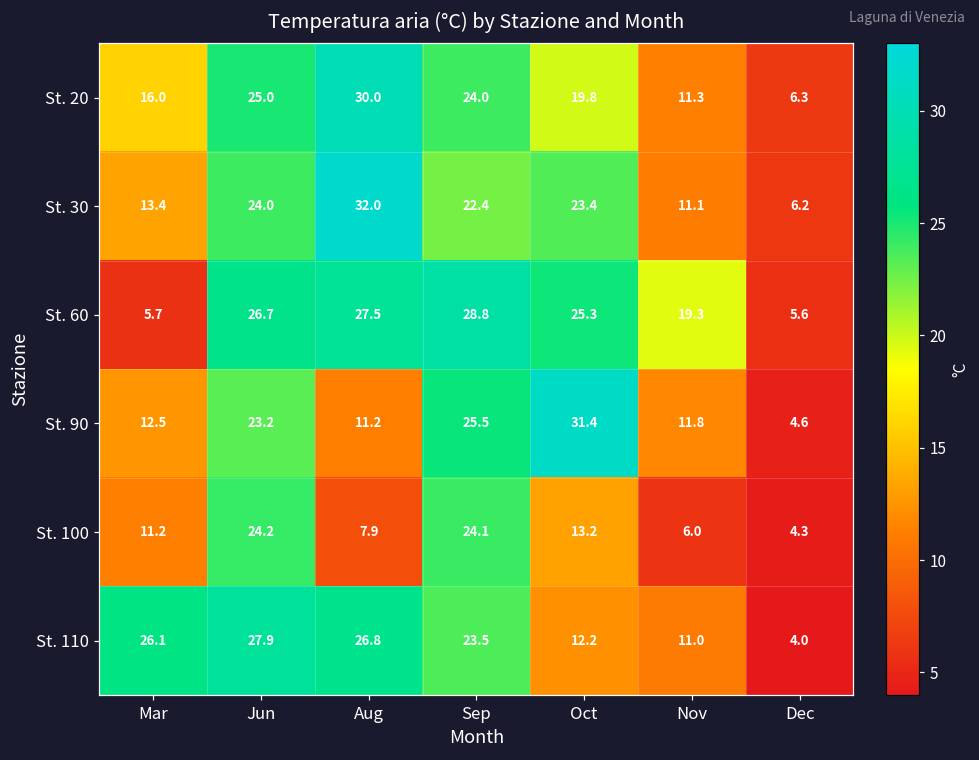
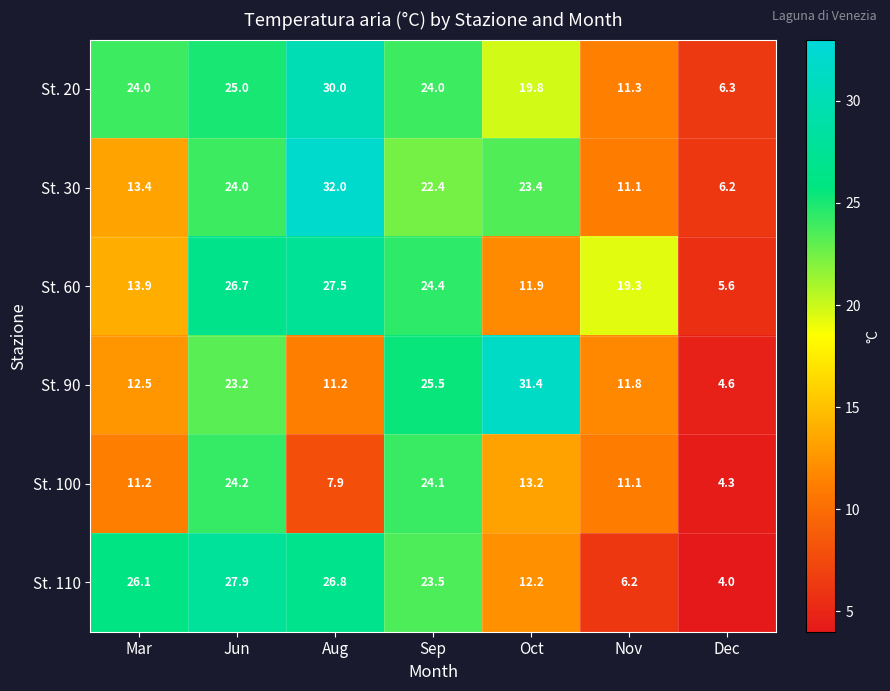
  {
    "St. 20": {
-     "Mar": 16.0,
+     "Mar": 24.0,
      "Jun": 25.0,
      "Aug": 30.0,
      "Sep": 24.0,
      "Oct": 19.8,
      "Nov": 11.3,
      "Dec": 6.3
    },
    "St. 30": {
      "Mar": 13.4,
      "Jun": 24.0,
      "Aug": 32.0,
      "Sep": 22.4,
      "Oct": 23.4,
      "Nov": 11.1,
      "Dec": 6.2
    },
    "St. 60": {
-     "Mar": 5.7,
+     "Mar": 13.9,
      "Jun": 26.7,
      "Aug": 27.5,
-     "Sep": 28.8,
-     "Oct": 25.3,
+     "Sep": 24.4,
+     "Oct": 11.9,
      "Nov": 19.3,
      "Dec": 5.6
    },
    "St. 90": {
      "Mar": 12.5,
      "Jun": 23.2,
      "Aug": 11.2,
      "Sep": 25.5,
      "Oct": 31.4,
      "Nov": 11.8,
      "Dec": 4.6
    },
    "St. 100": {
      "Mar": 11.2,
      "Jun": 24.2,
      "Aug": 7.9,
      "Sep": 24.1,
      "Oct": 13.2,
-     "Nov": 6.0,
+     "Nov": 11.1,
      "Dec": 4.3
    },
    "St. 110": {
      "Mar": 26.1,
      "Jun": 27.9,
      "Aug": 26.8,
      "Sep": 23.5,
      "Oct": 12.2,
-     "Nov": 11.0,
+     "Nov": 6.2,
      "Dec": 4.0
    }
  }
